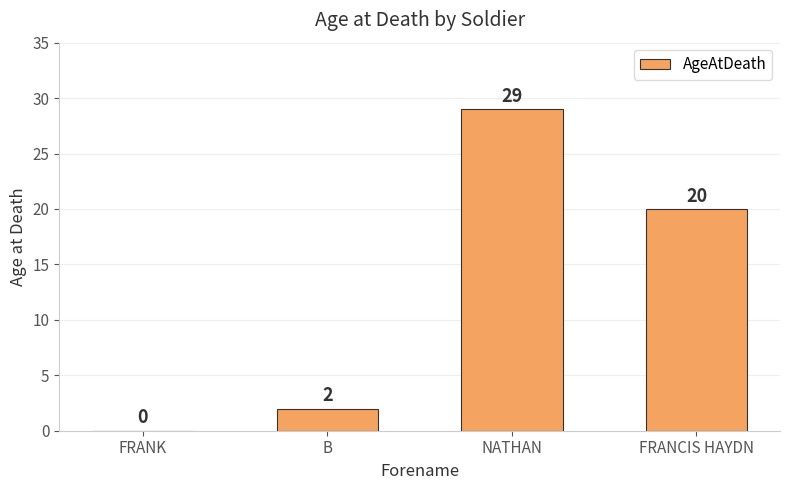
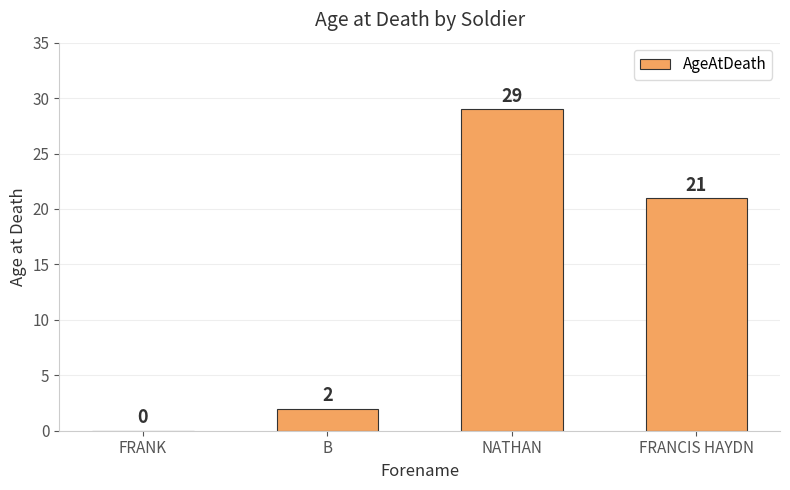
  {
    "FRANK": 0,
    "B": 2,
    "NATHAN": 29,
-   "FRANCIS HAYDN": 20
+   "FRANCIS HAYDN": 21
  }
